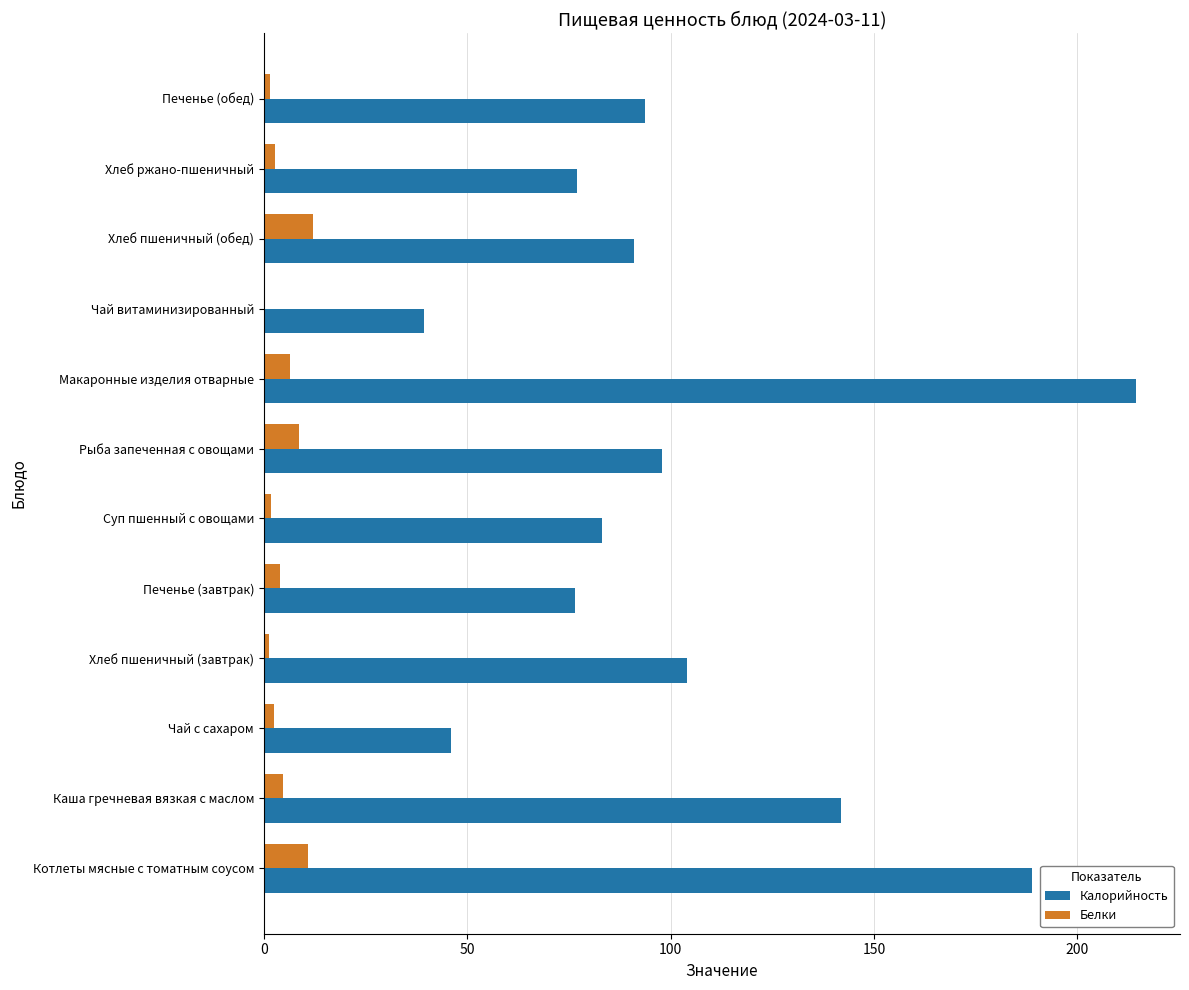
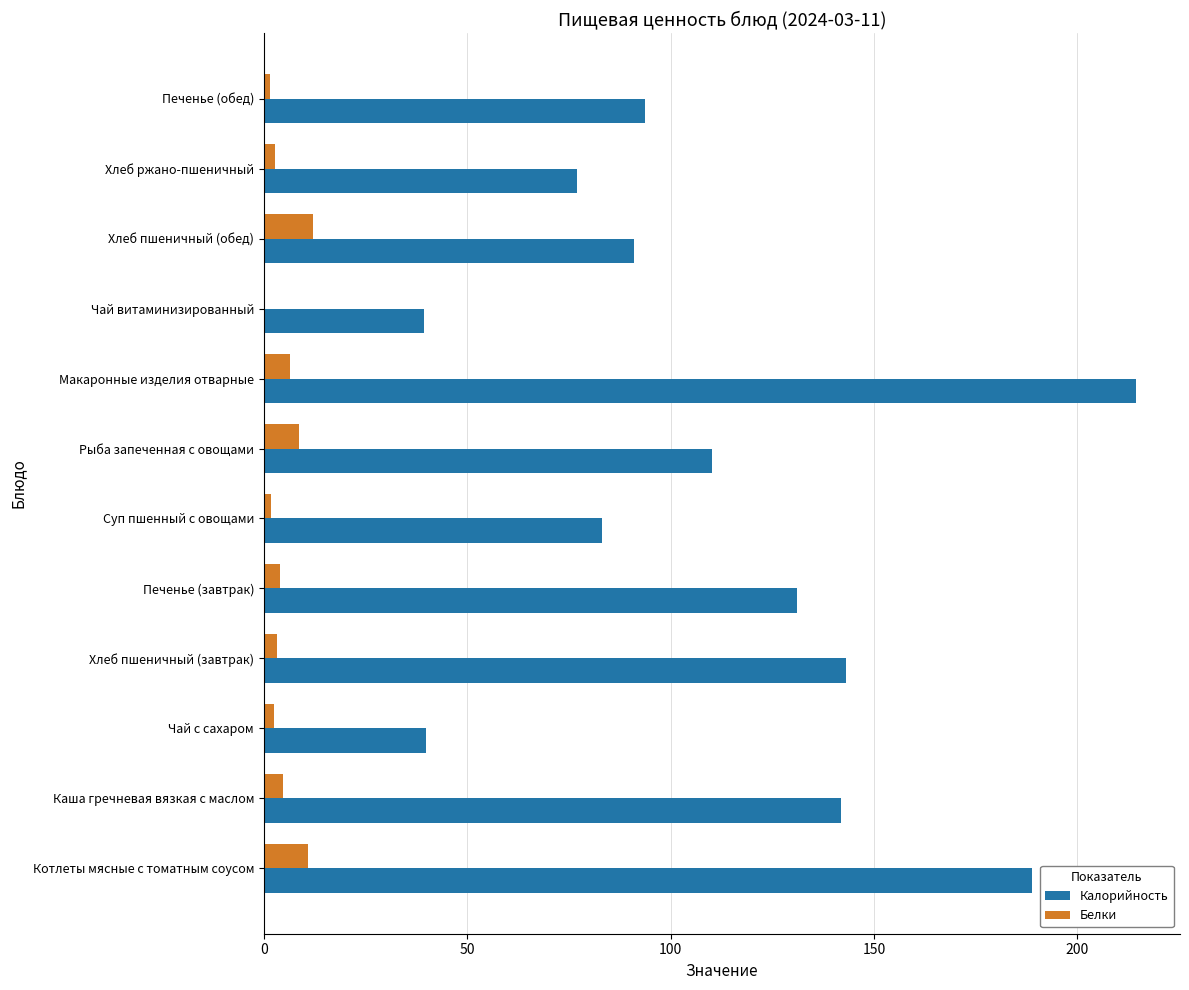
  {
    "Калорийность": {
      "Печенье (обед)": 94,
      "Хлеб ржано-пшеничный": 77,
      "Хлеб пшеничный (обед)": 91,
      "Чай витаминизированный": 39,
      "Макаронные изделия отварные": 214,
-     "Рыба запеченная с овощами": 98,
+     "Рыба запеченная с овощами": 110,
      "Суп пшенный с овощами": 83,
-     "Печенье (завтрак)": 77,
-     "Хлеб пшеничный (завтрак)": 104,
-     "Чай с сахаром": 46,
+     "Печенье (завтрак)": 131,
+     "Хлеб пшеничный (завтрак)": 143,
+     "Чай с сахаром": 40,
      "Каша гречневая вязкая с маслом": 142,
      "Котлеты мясные с томатным соусом": 189
    },
    "Белки": {
      "Печенье (обед)": 2,
      "Хлеб ржано-пшеничный": 3,
      "Хлеб пшеничный (обед)": 12,
      "Чай витаминизированный": 0,
      "Макаронные изделия отварные": 6,
      "Рыба запеченная с овощами": 9,
      "Суп пшенный с овощами": 2,
      "Печенье (завтрак)": 4,
-     "Хлеб пшеничный (завтрак)": 1,
+     "Хлеб пшеничный (завтрак)": 3,
      "Чай с сахаром": 3,
      "Каша гречневая вязкая с маслом": 5,
      "Котлеты мясные с томатным соусом": 11
    }
  }
